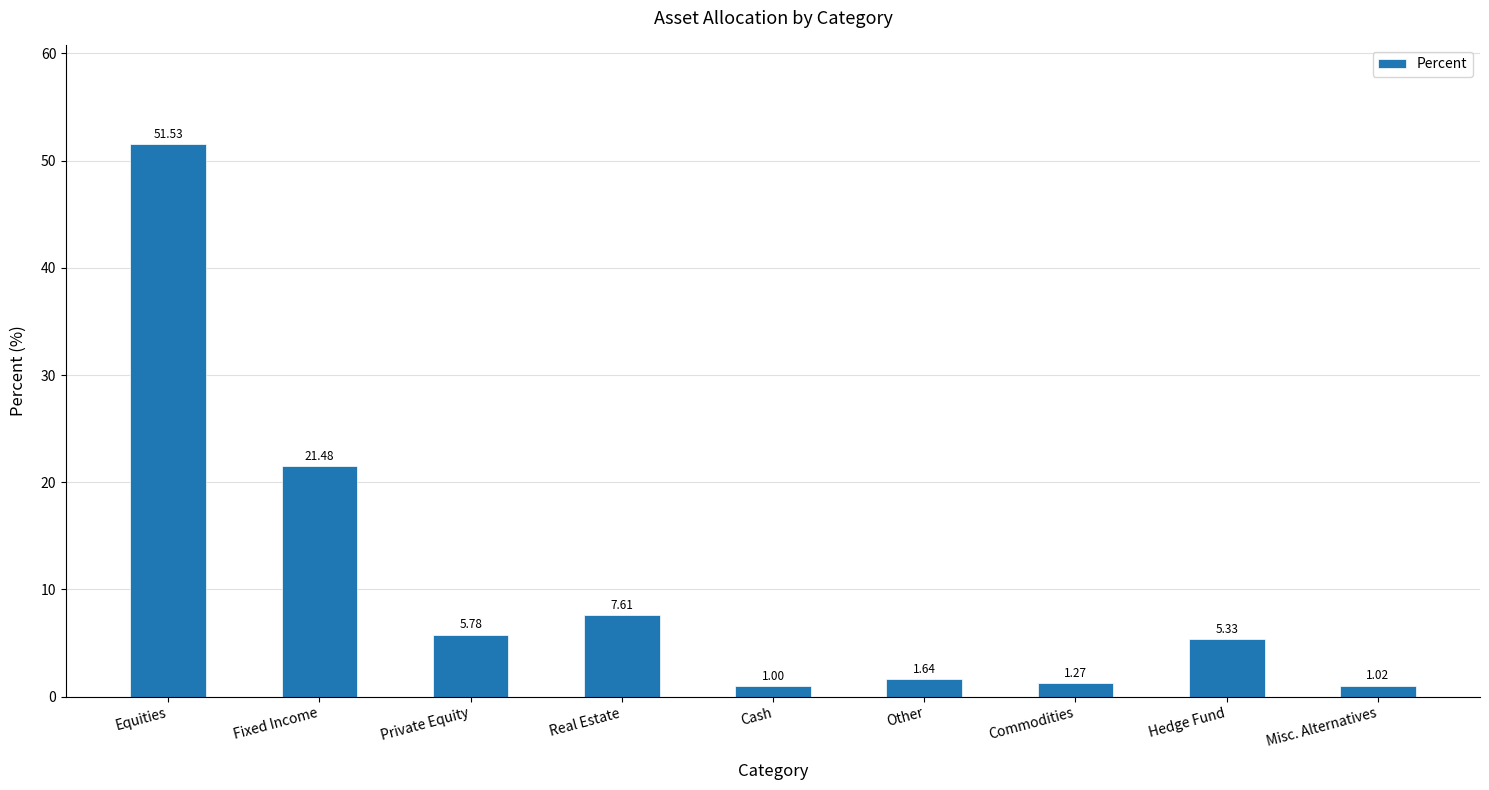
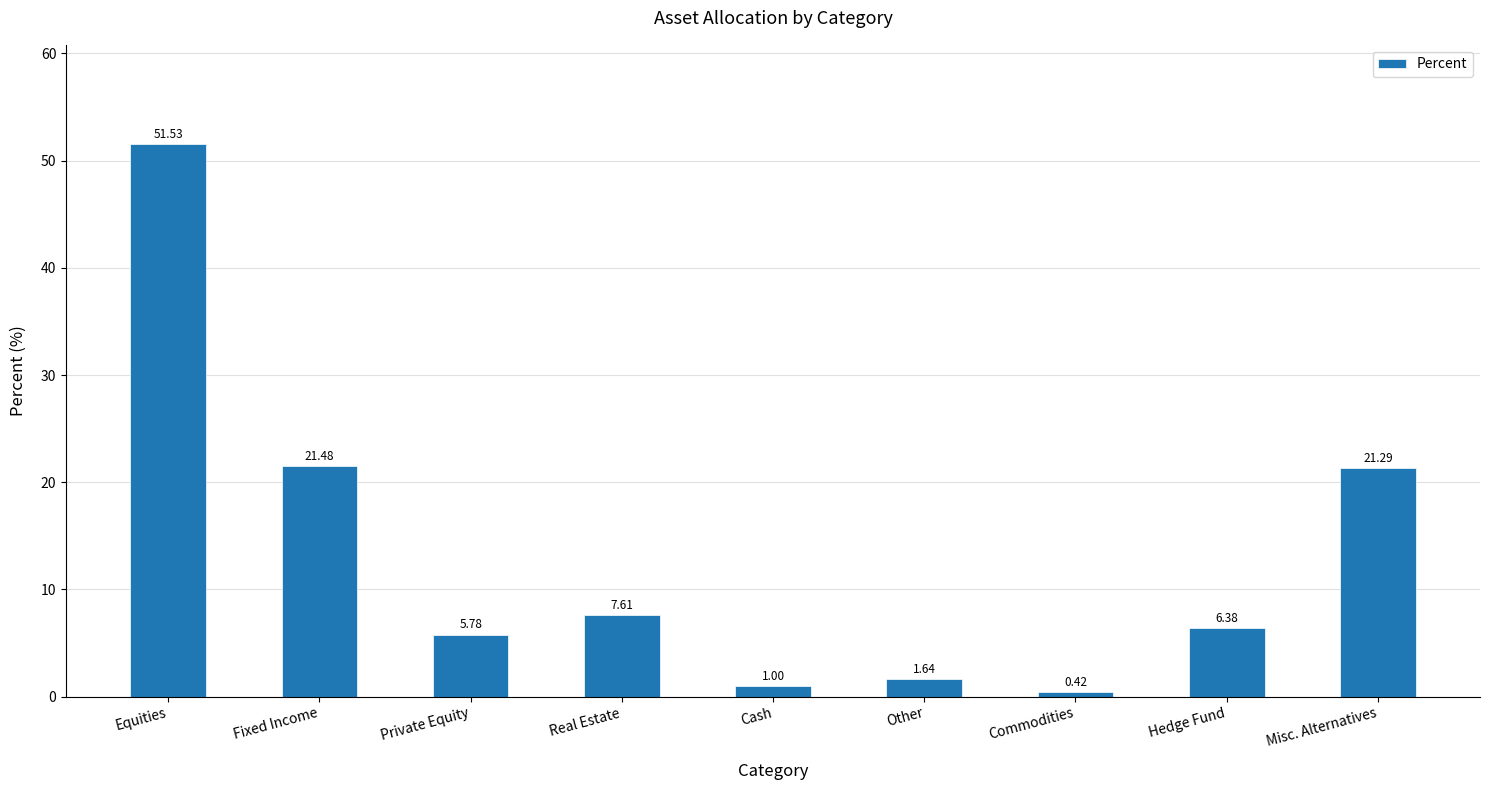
  {
    "Equities": 51.53,
    "Fixed Income": 21.48,
    "Private Equity": 5.78,
    "Real Estate": 7.61,
    "Cash": 1.00,
    "Other": 1.64,
-   "Commodities": 1.27,
-   "Hedge Fund": 5.33,
-   "Misc. Alternatives": 1.02
+   "Commodities": 0.42,
+   "Hedge Fund": 6.38,
+   "Misc. Alternatives": 21.29
  }
